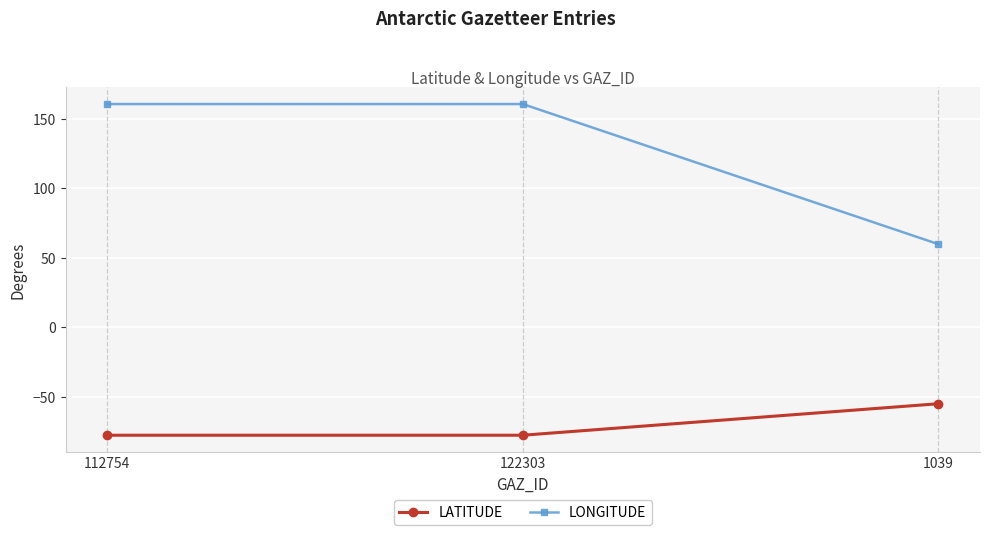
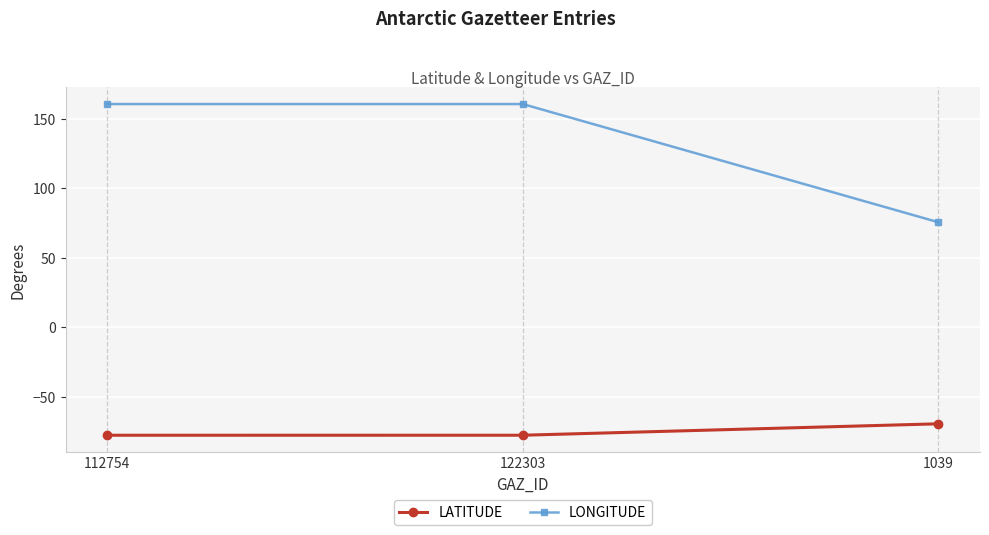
  {
    "LATITUDE": {
      "112754": -78,
      "122303": -78,
-     "1039": -55
+     "1039": -70
    },
    "LONGITUDE": {
      "112754": 161,
      "122303": 161,
-     "1039": 60
+     "1039": 76
    }
  }
